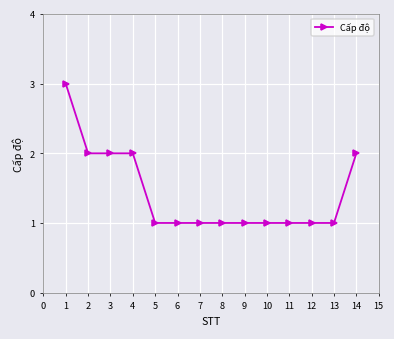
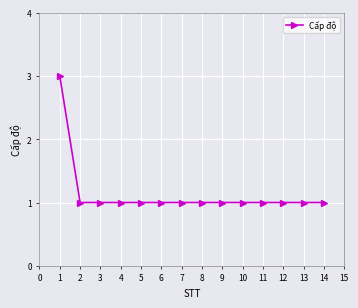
  {
    "1": 3,
-   "2": 2,
-   "3": 2,
-   "4": 2,
+   "2": 1,
+   "3": 1,
+   "4": 1,
    "5": 1,
    "6": 1,
    "7": 1,
    "8": 1,
    "9": 1,
    "10": 1,
    "11": 1,
    "12": 1,
    "13": 1,
-   "14": 2
+   "14": 1
  }
